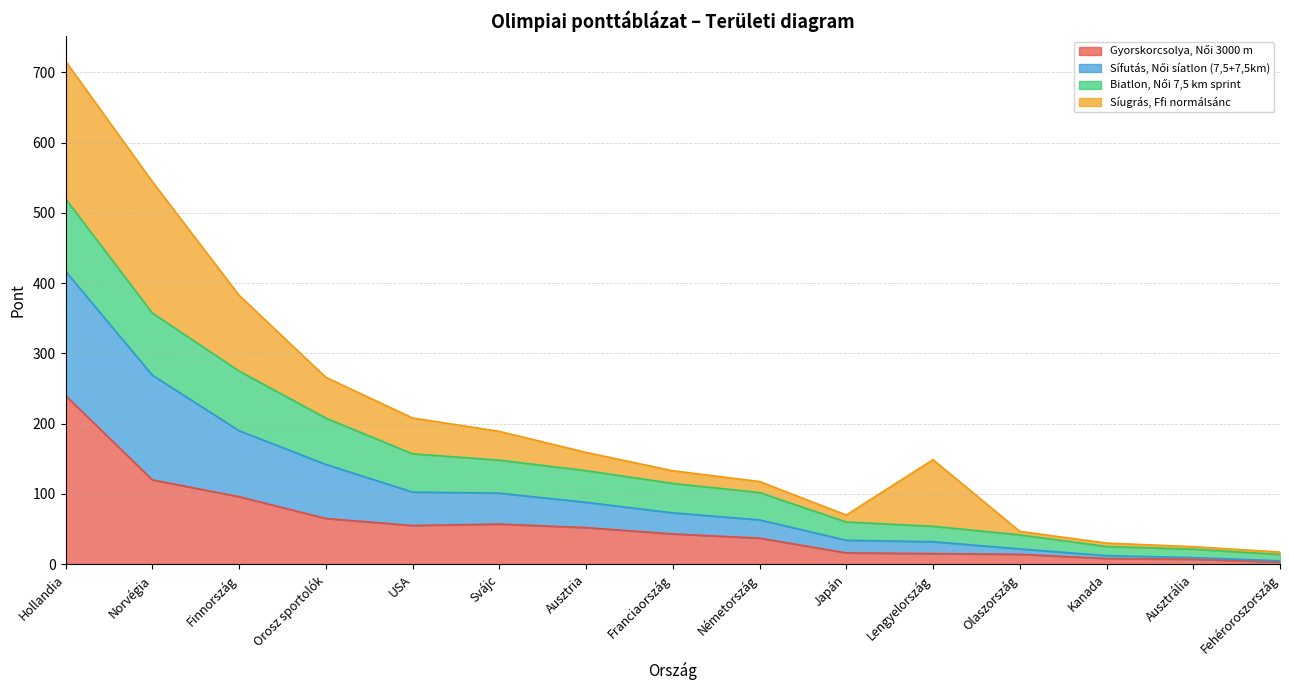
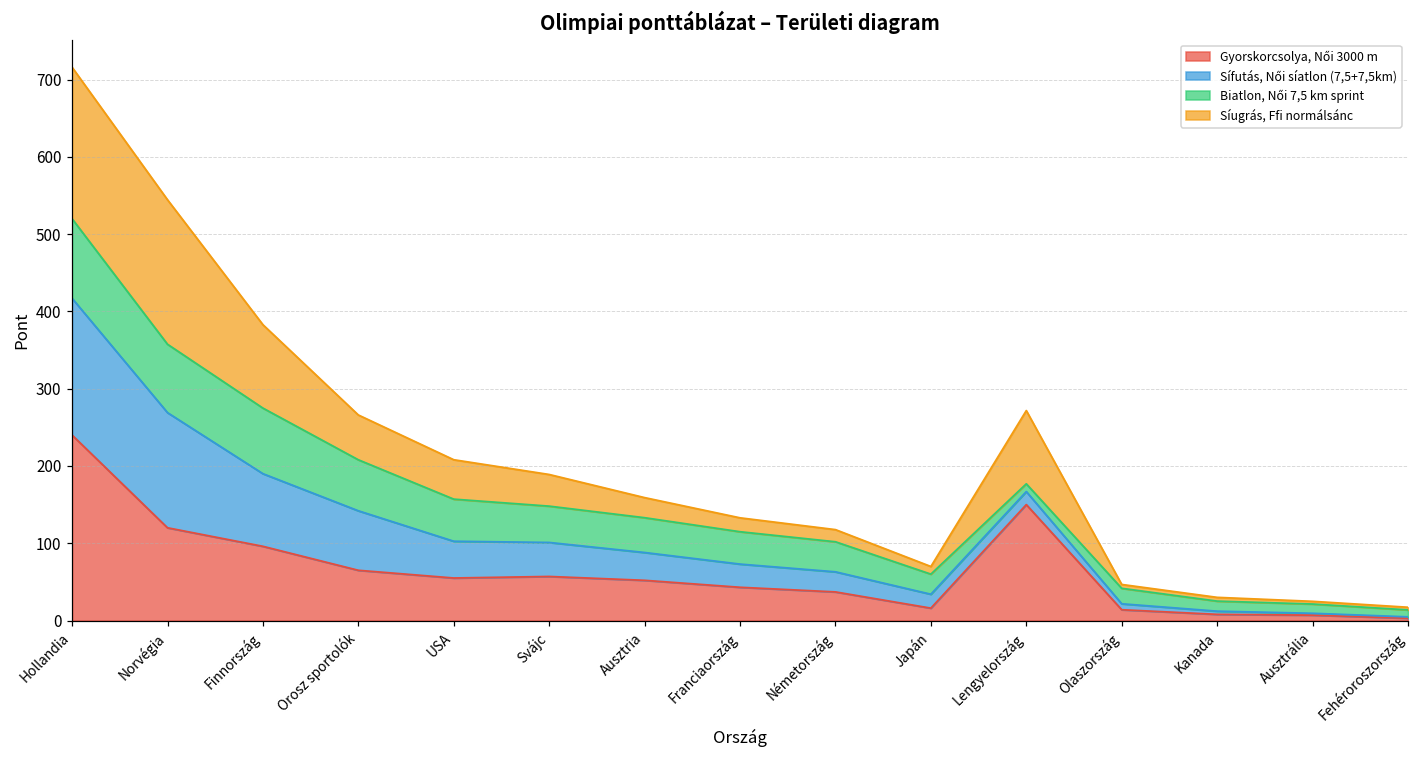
  {
    "Gyorskorcsolya, Női 3000 m": {
      "Hollandia": 240,
      "Norvégia": 120,
      "Finnország": 100,
      "Orosz sportolók": 60,
      "USA": 60,
      "Svájc": 60,
      "Ausztria": 50,
      "Franciaország": 40,
      "Németország": 40,
      "Japán": 20,
-     "Lengyelország": 20,
+     "Lengyelország": 150,
      "Olaszország": 10,
      "Kanada": 10
    },
    "Sífutás, Női síatlon (7,5+7,5km)": {
      "Hollandia": 180,
      "Norvégia": 150,
      "Finnország": 90,
      "Orosz sportolók": 80,
      "USA": 50,
      "Svájc": 40,
      "Ausztria": 40,
      "Franciaország": 30,
      "Németország": 30,
      "Japán": 20,
      "Lengyelország": 20,
      "Olaszország": 10,
      "Kanada": 0
    },
    "Biatlon, Női 7,5 km sprint": {
      "Hollandia": 100,
      "Norvégia": 90,
      "Finnország": 80,
      "Orosz sportolók": 70,
      "USA": 50,
      "Svájc": 50,
      "Ausztria": 50,
      "Franciaország": 40,
      "Németország": 40,
      "Japán": 30,
-     "Lengyelország": 20,
+     "Lengyelország": 10,
      "Olaszország": 20,
      "Kanada": 10
    },
    "Síugrás, Ffi normálsánc": {
      "Hollandia": 200,
      "Norvégia": 190,
      "Finnország": 110,
      "Orosz sportolók": 60,
      "USA": 50,
      "Svájc": 40,
      "Ausztria": 30,
      "Franciaország": 20,
      "Németország": 20,
      "Japán": 10,
      "Lengyelország": 90,
      "Olaszország": 10,
      "Kanada": 0
    }
  }
